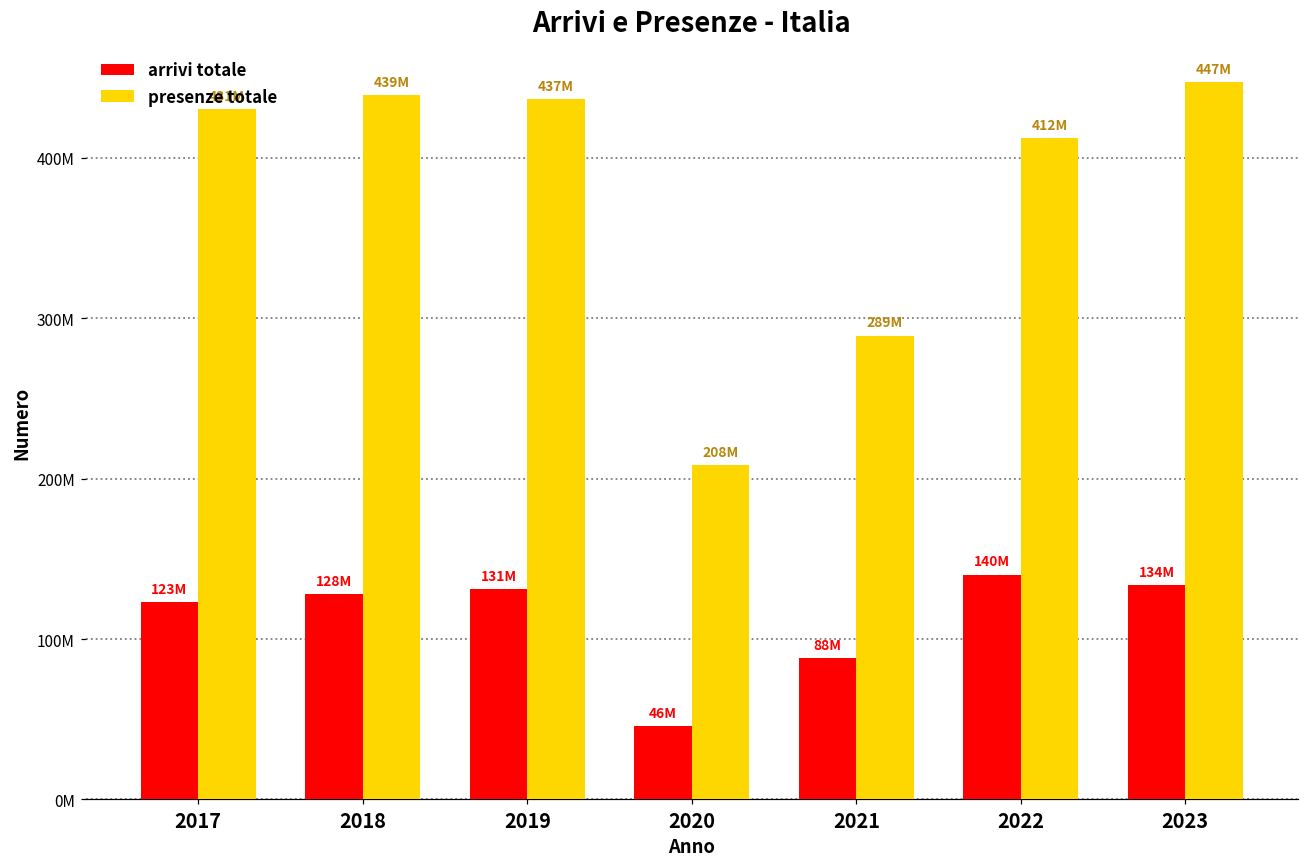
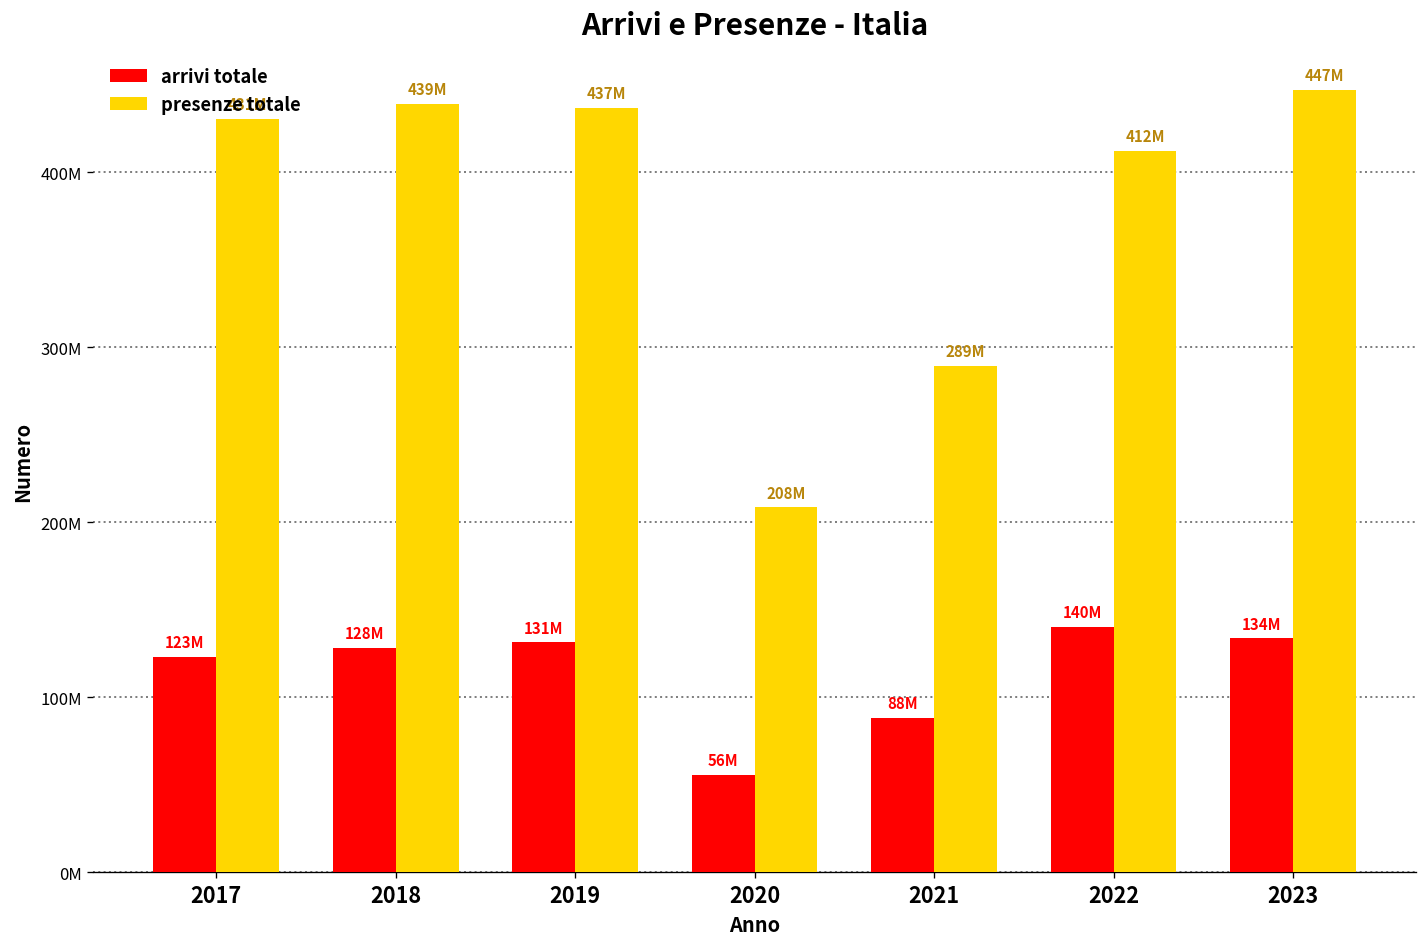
  {
    "arrivi totale": {
      "2017": "123M",
      "2018": "128M",
      "2019": "131M",
-     "2020": "46M",
+     "2020": "56M",
      "2021": "88M",
      "2022": "140M",
      "2023": "134M"
    },
    "presenze totale": {
      "2017": "431M",
      "2018": "439M",
      "2019": "437M",
      "2020": "208M",
      "2021": "289M",
      "2022": "412M",
      "2023": "447M"
    }
  }
